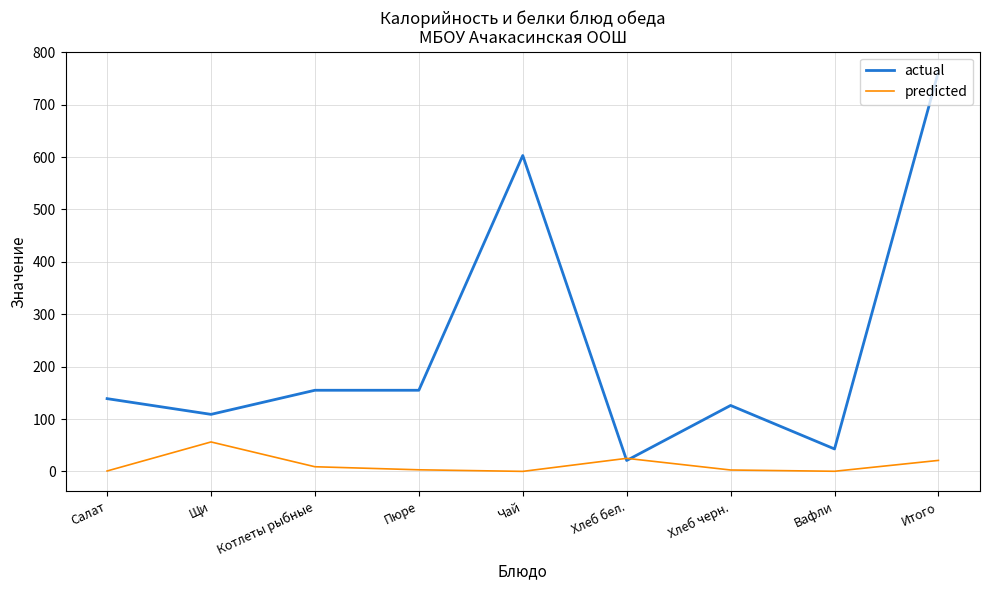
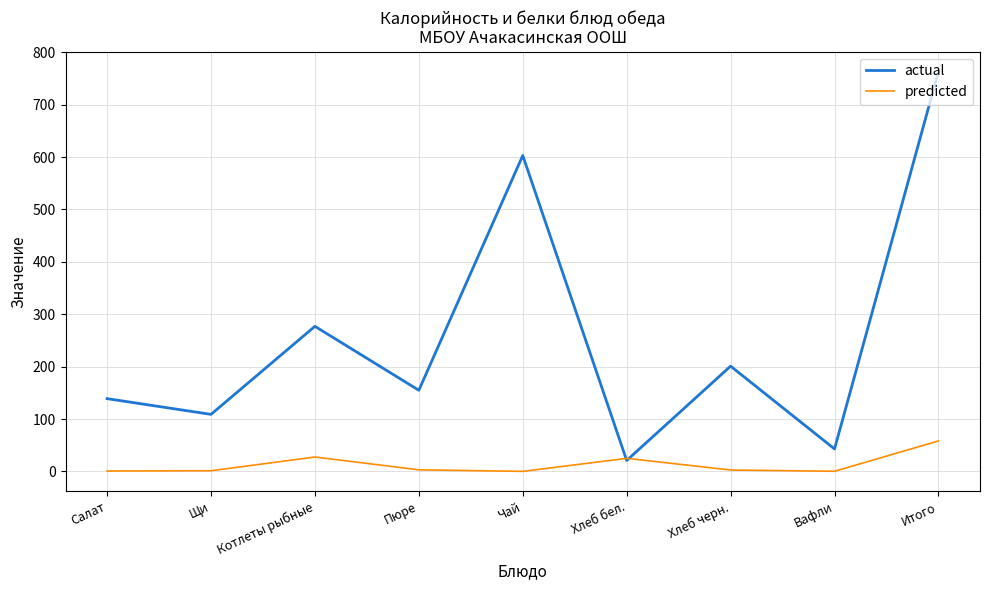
  {
    "actual": {
      "Салат": 140,
      "Щи": 110,
-     "Котлеты рыбные": 160,
+     "Котлеты рыбные": 280,
      "Пюре": 160,
      "Чай": 600,
-     "Хлеб черн.": 130,
+     "Хлеб черн.": 200,
      "Вафли": 40
    },
    "predicted": {
      "Салат": 0,
-     "Щи": 60,
-     "Котлеты рыбные": 10,
+     "Щи": 0,
+     "Котлеты рыбные": 30,
      "Пюре": 0,
      "Чай": 0,
      "Хлеб черн.": 0,
      "Вафли": 0,
-     "Итого": 20
+     "Итого": 60
    }
  }
